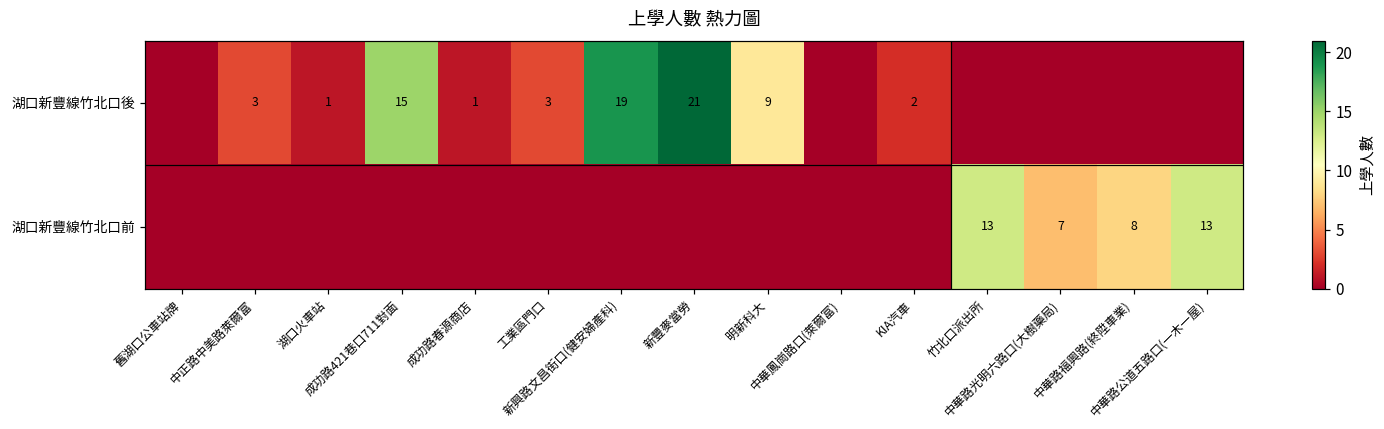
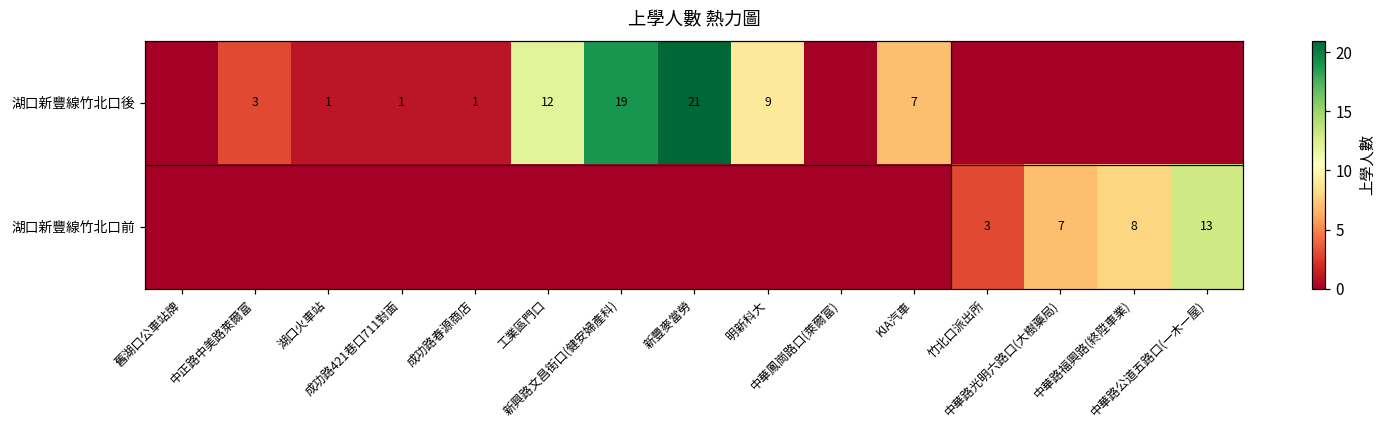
  {
    "湖口新豐線竹北口後": {
      "中正路中美路萊爾富": 3,
      "湖口火車站": 1,
-     "成功路421巷口711對面": 15,
+     "成功路421巷口711對面": 1,
      "成功路春源商店": 1,
-     "工業區門口": 3,
+     "工業區門口": 12,
      "新興路文昌街口(健安婦產科)": 19,
      "新豐麥當勞": 21,
      "明新科大": 9,
-     "KIA汽車": 2
+     "KIA汽車": 7
    },
    "湖口新豐線竹北口前": {
-     "竹北口派出所": 13,
+     "竹北口派出所": 3,
      "中華路光明六路口(大樹藥局)": 7,
      "中華路福興路(終陞車業)": 8,
      "中華路公道五路口(一木一屋)": 13
    }
  }
